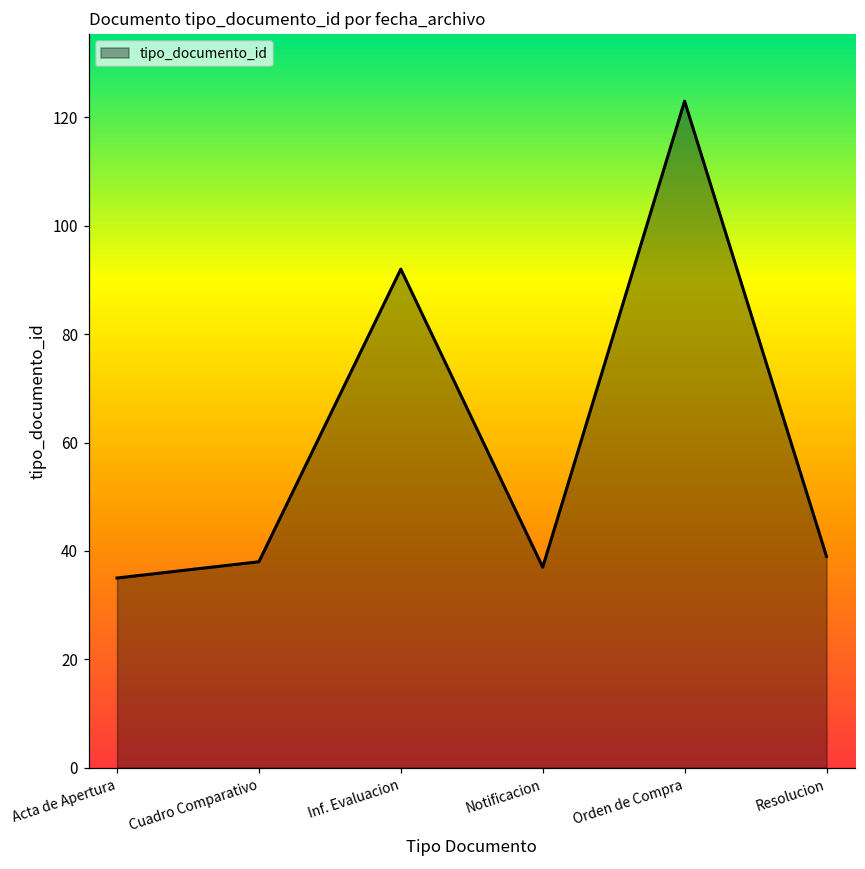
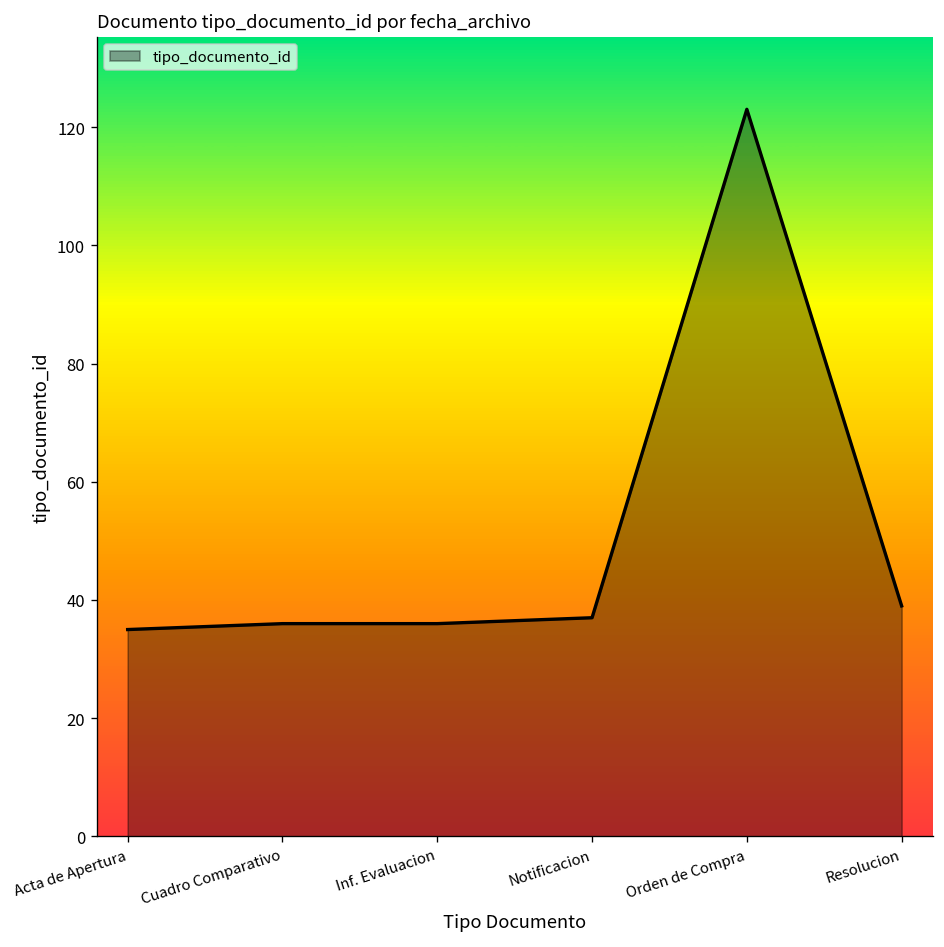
  {
    "Acta de Apertura": 35,
-   "Cuadro Comparativo": 38,
-   "Inf. Evaluacion": 92,
+   "Cuadro Comparativo": 36,
+   "Inf. Evaluacion": 36,
    "Notificacion": 37,
    "Orden de Compra": 123,
    "Resolucion": 39
  }
